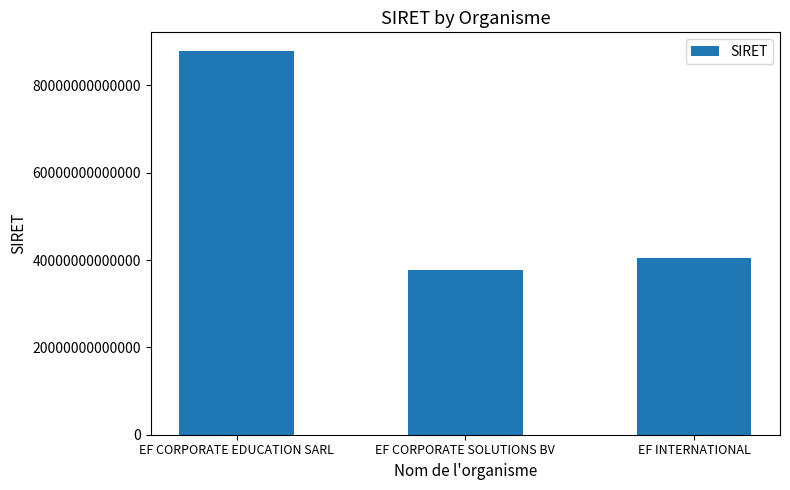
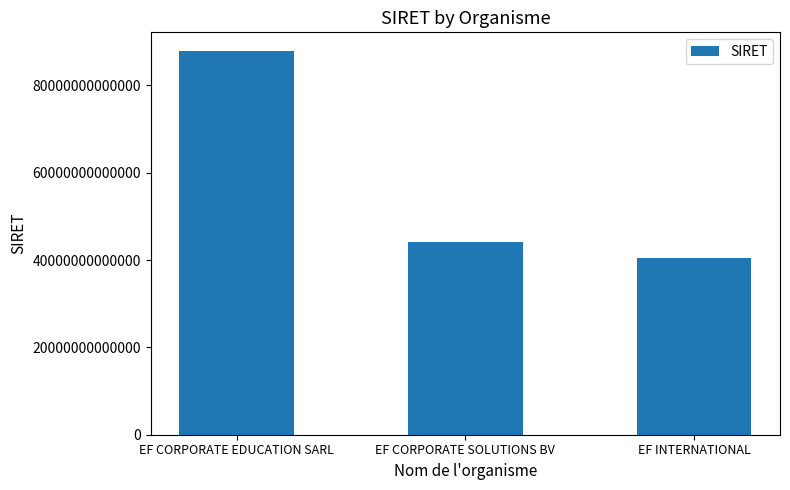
  {
    "EF CORPORATE EDUCATION SARL": 88000000000000,
-   "EF CORPORATE SOLUTIONS BV": 38000000000000,
+   "EF CORPORATE SOLUTIONS BV": 44000000000000,
    "EF INTERNATIONAL": 40000000000000
  }
